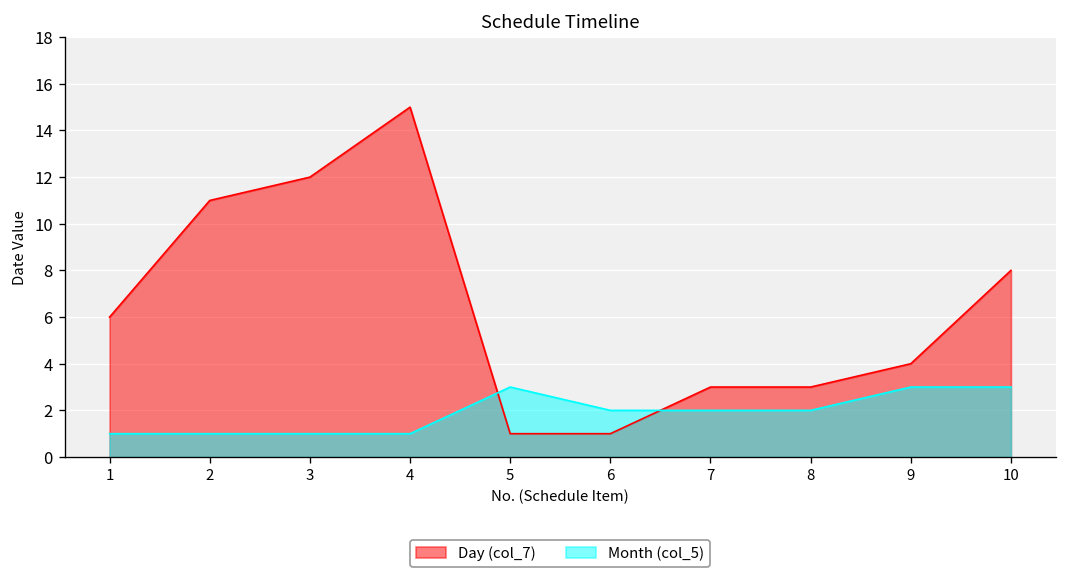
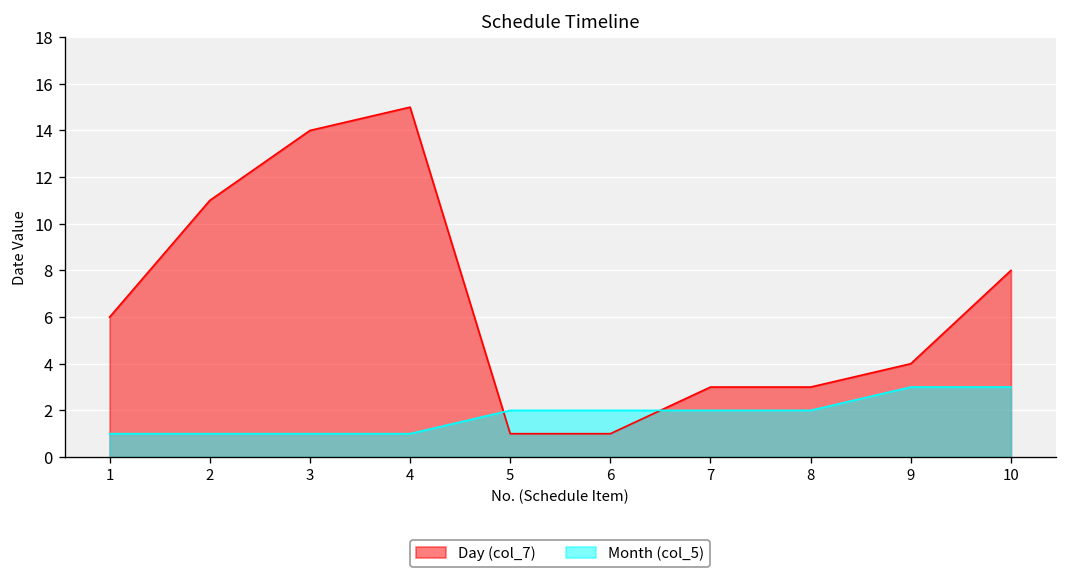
  {
    "Day (col_7)": {
      "1": 6,
      "2": 11,
-     "3": 12,
+     "3": 14,
      "4": 15,
      "5": 1,
      "6": 1,
      "7": 3,
      "8": 3,
      "9": 4,
      "10": 8
    },
    "Month (col_5)": {
      "1": 1,
      "2": 1,
      "3": 1,
      "4": 1,
-     "5": 3,
+     "5": 2,
      "6": 2,
      "7": 2,
      "8": 2,
      "9": 3,
      "10": 3
    }
  }
